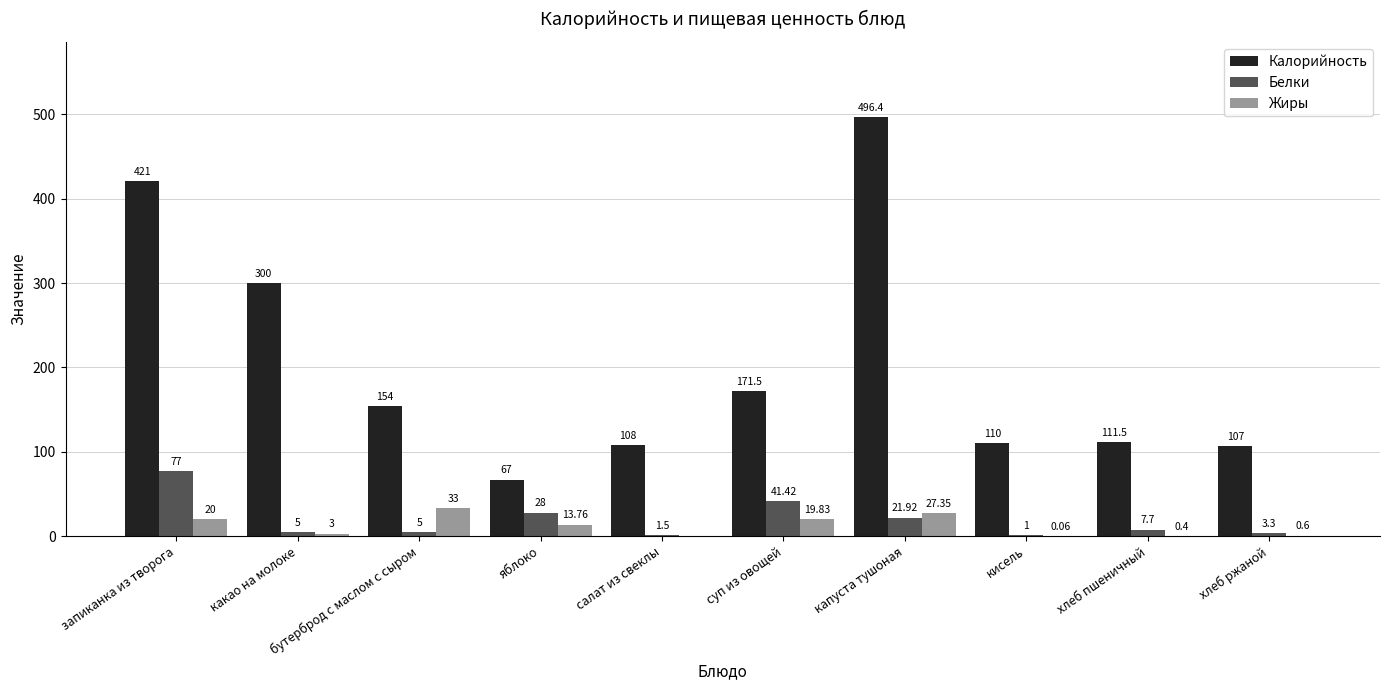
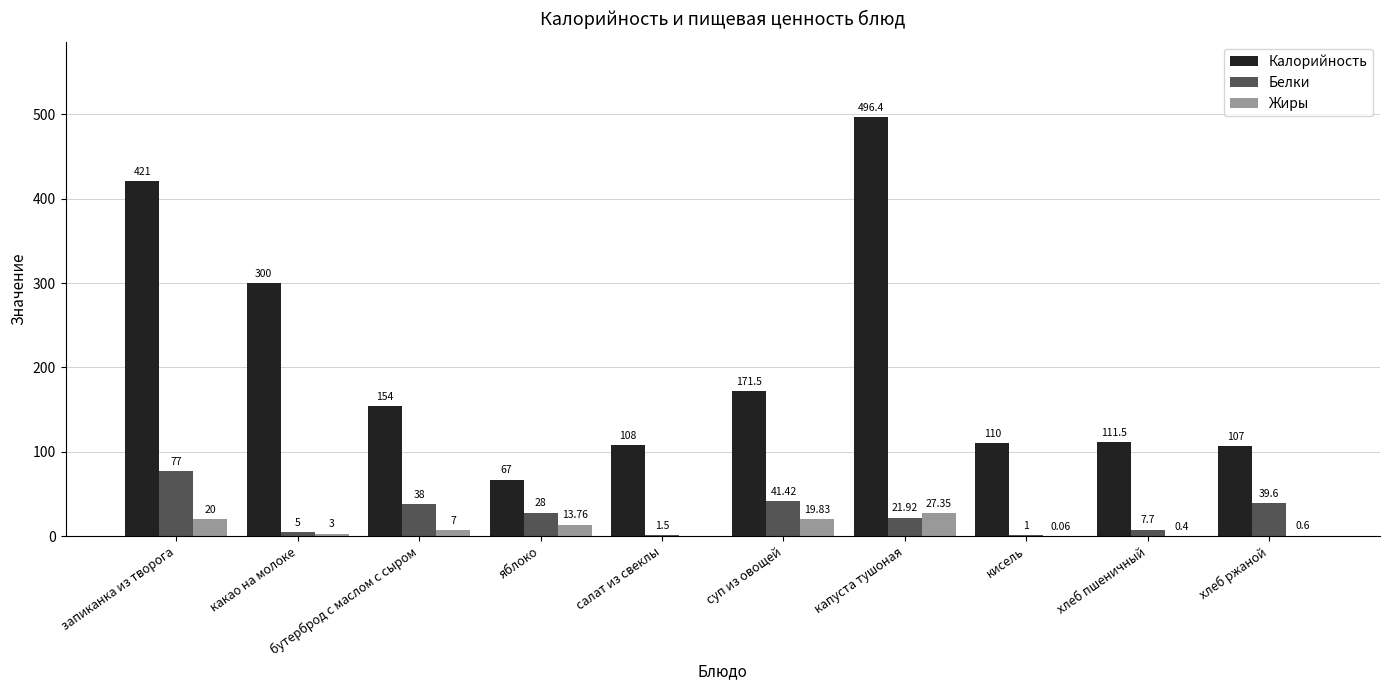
  {
    "Калорийность": {
      "запиканка из творога": 421,
      "какао на молоке": 300,
      "бутерброд с маслом с сыром": 154,
      "яблоко": 67,
      "салат из свеклы": 108,
      "суп из овощей": 171.5,
      "капуста тушоная": 496.4,
      "кисель": 110,
      "хлеб пшеничный": 111.5,
      "хлеб ржаной": 107
    },
    "Белки": {
      "запиканка из творога": 77,
      "какао на молоке": 5,
-     "бутерброд с маслом с сыром": 5,
+     "бутерброд с маслом с сыром": 38,
      "яблоко": 28,
      "салат из свеклы": 1.5,
      "суп из овощей": 41.42,
      "капуста тушоная": 21.92,
      "кисель": 1,
      "хлеб пшеничный": 7.7,
-     "хлеб ржаной": 3.3
+     "хлеб ржаной": 39.6
    },
    "Жиры": {
      "запиканка из творога": 20,
      "какао на молоке": 3,
-     "бутерброд с маслом с сыром": 33,
+     "бутерброд с маслом с сыром": 7,
      "яблоко": 13.76,
      "суп из овощей": 19.83,
      "капуста тушоная": 27.35,
      "кисель": 0.06,
      "хлеб пшеничный": 0.4,
      "хлеб ржаной": 0.6
    }
  }
